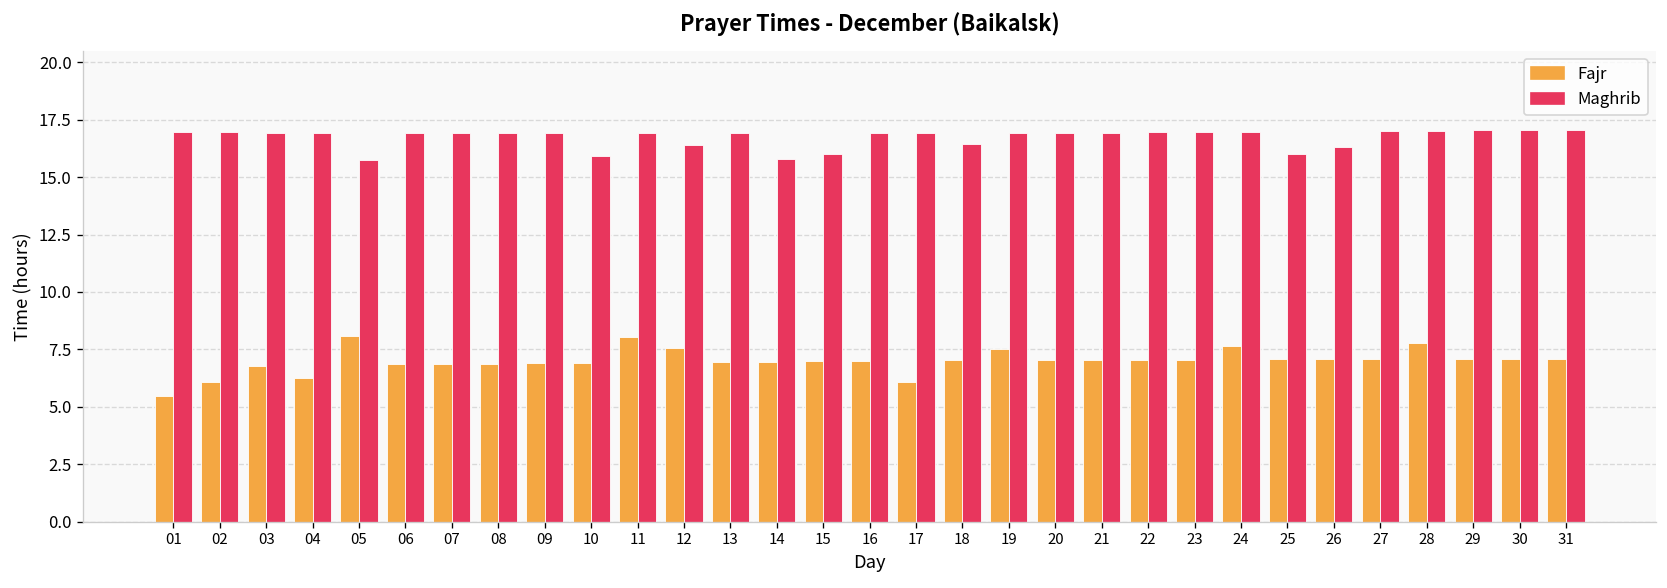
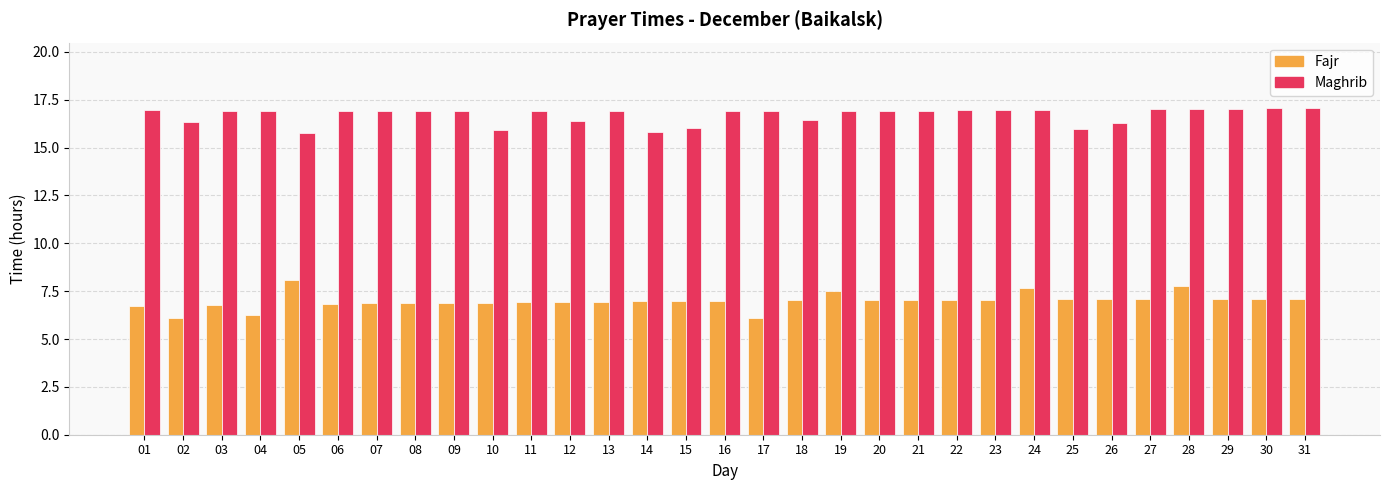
  {
    "Fajr": {
-     "01": 5.5,
+     "01": 6.8,
      "02": 6.1,
      "03": 6.8,
      "04": 6.3,
      "05": 8.1,
      "06": 6.9,
      "07": 6.9,
      "08": 6.9,
      "09": 6.9,
      "10": 6.9,
-     "11": 8.0,
-     "12": 7.5,
+     "11": 6.9,
+     "12": 6.9,
      "13": 7.0,
      "14": 7.0,
      "15": 7.0,
      "16": 7.0,
      "17": 6.1,
      "18": 7.0,
      "19": 7.5,
      "20": 7.0,
      "21": 7.0,
      "22": 7.1,
      "23": 7.1,
      "24": 7.6,
      "25": 7.1,
      "26": 7.1,
      "27": 7.1,
      "28": 7.8,
      "29": 7.1,
      "30": 7.1,
      "31": 7.1
    },
    "Maghrib": {
      "01": 17.0,
-     "02": 17.0,
+     "02": 16.4,
      "03": 16.9,
      "04": 16.9,
      "05": 15.8,
      "06": 16.9,
      "07": 16.9,
      "08": 16.9,
      "09": 16.9,
      "10": 15.9,
      "11": 16.9,
      "12": 16.4,
      "13": 16.9,
      "14": 15.8,
      "15": 16.0,
      "16": 16.9,
      "17": 16.9,
      "18": 16.5,
      "19": 16.9,
      "20": 16.9,
      "21": 16.9,
      "22": 17.0,
      "23": 17.0,
      "24": 17.0,
      "25": 16.0,
      "26": 16.3,
      "27": 17.0,
      "28": 17.0,
      "29": 17.0,
      "30": 17.1,
      "31": 17.1
    }
  }
